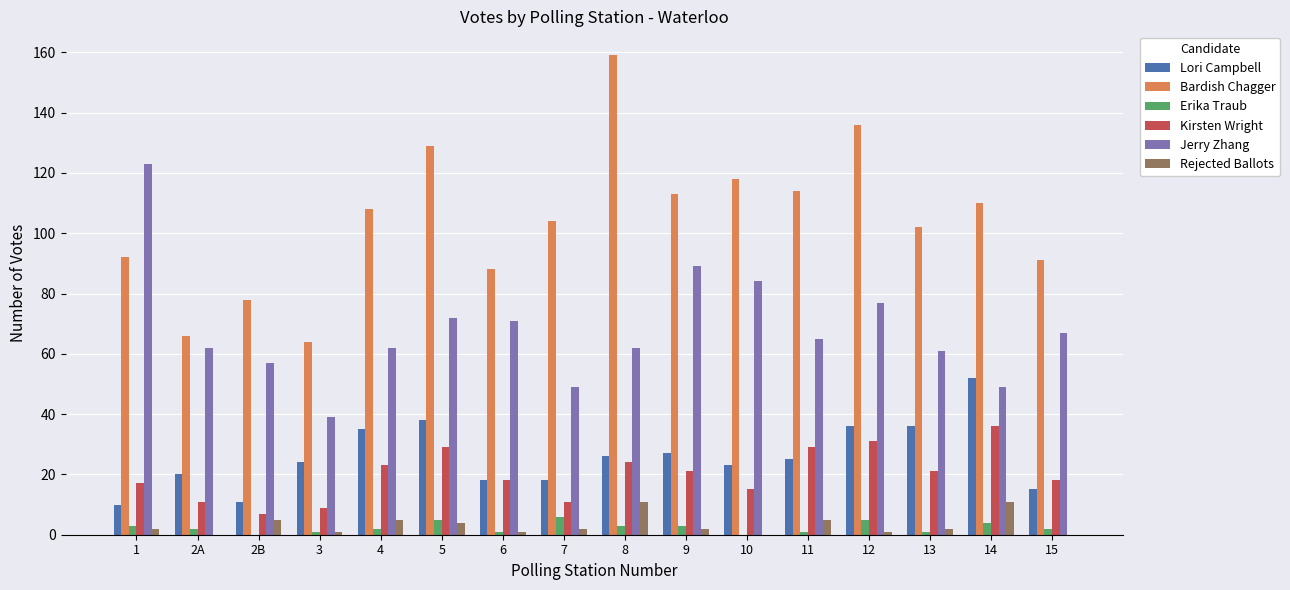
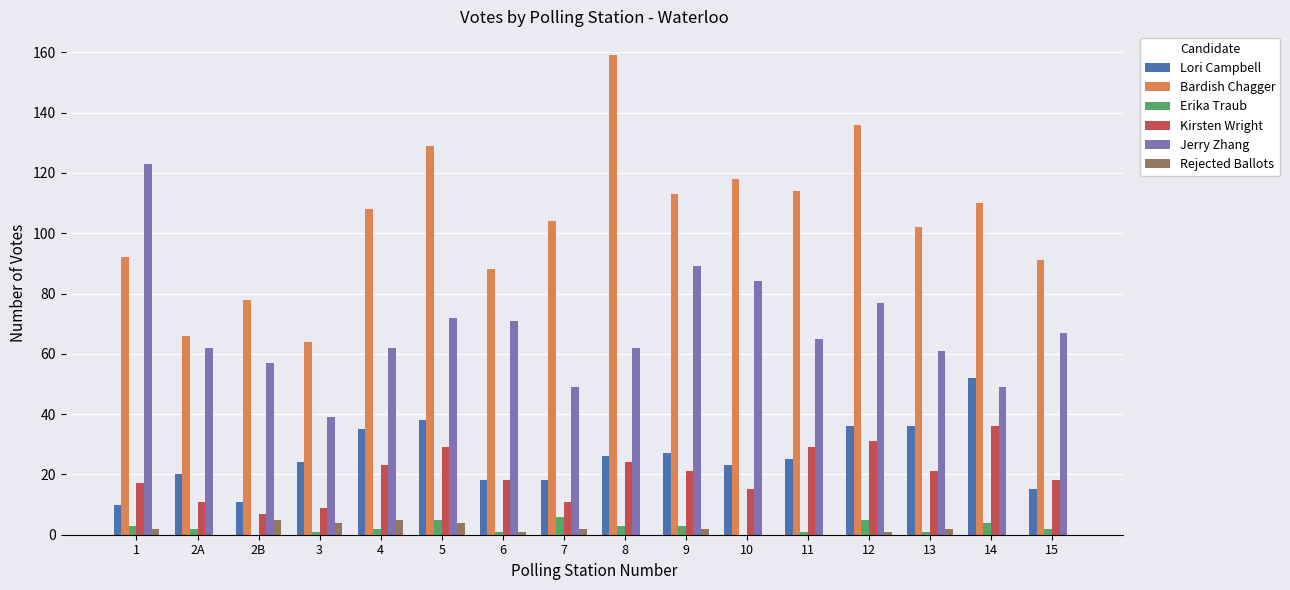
  {
    "Erika Traub": {
      "1": 3,
      "2A": 2,
      "2B": 0,
      "3": 1,
      "4": 2,
      "5": 5,
      "6": 1,
      "7": 6,
      "8": 3,
      "9": 3,
      "10": 0,
      "11": 1,
      "12": 5,
      "13": 1,
      "14": 4,
      "15": 2
    },
    "Rejected Ballots": {
      "1": 2,
      "2A": 0,
      "2B": 5,
-     "3": 1,
+     "3": 4,
      "4": 5,
      "5": 4,
      "6": 1,
      "7": 2,
-     "8": 11,
+     "8": 0,
      "9": 2,
      "10": 0,
-     "11": 5,
+     "11": 0,
      "12": 1,
      "13": 2,
-     "14": 11,
+     "14": 0,
      "15": 0
    }
  }
